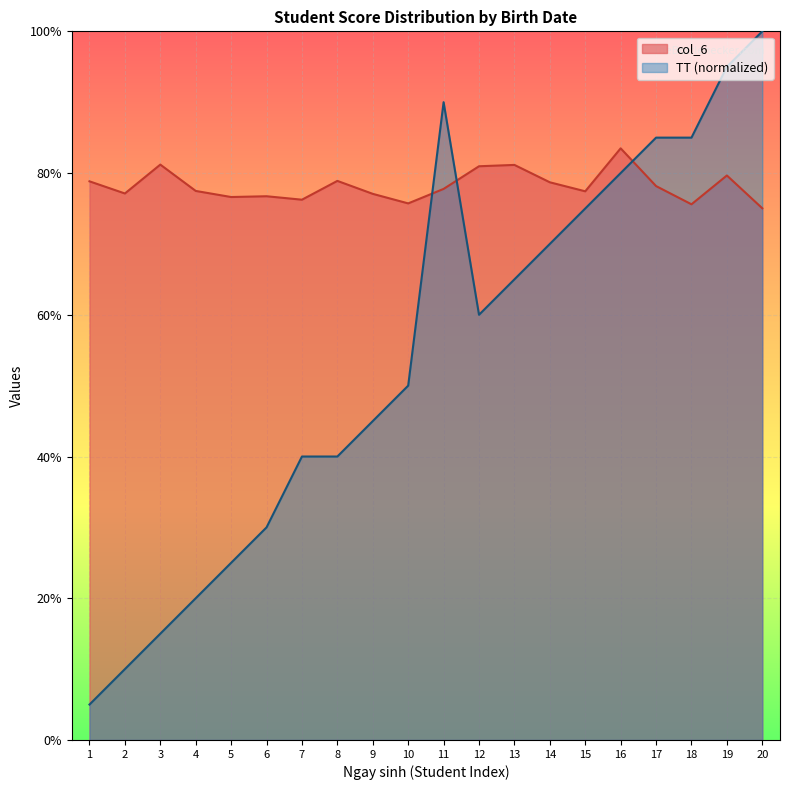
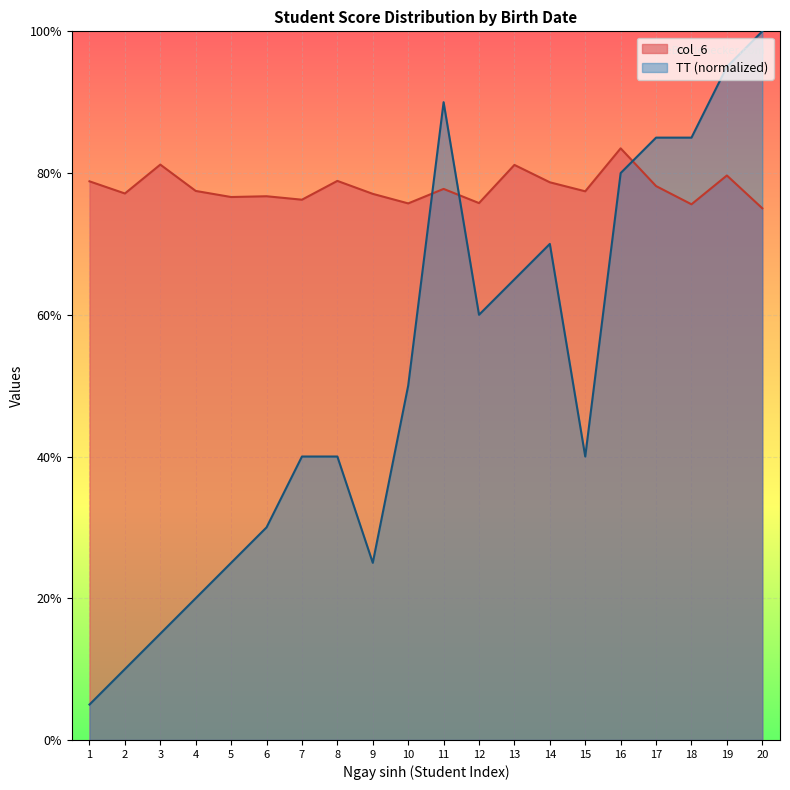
  {
    "col_6": {
      "1": "79%",
      "2": "77%",
      "3": "81%",
      "4": "77%",
      "5": "77%",
      "6": "77%",
      "7": "76%",
      "8": "79%",
      "9": "77%",
      "10": "76%",
      "11": "78%",
-     "12": "81%",
+     "12": "76%",
      "13": "81%",
      "14": "79%",
      "15": "77%",
      "16": "83%",
      "17": "78%",
      "18": "76%",
      "19": "80%",
      "20": "75%"
    },
    "TT (normalized)": {
      "1": "5%",
      "2": "10%",
      "3": "15%",
      "4": "20%",
      "5": "25%",
      "6": "30%",
      "7": "40%",
      "8": "40%",
-     "9": "45%",
+     "9": "25%",
      "10": "50%",
      "11": "90%",
      "12": "60%",
      "13": "65%",
      "14": "70%",
-     "15": "75%",
+     "15": "40%",
      "16": "80%",
      "17": "85%",
      "18": "85%",
      "20": "100%"
    }
  }
